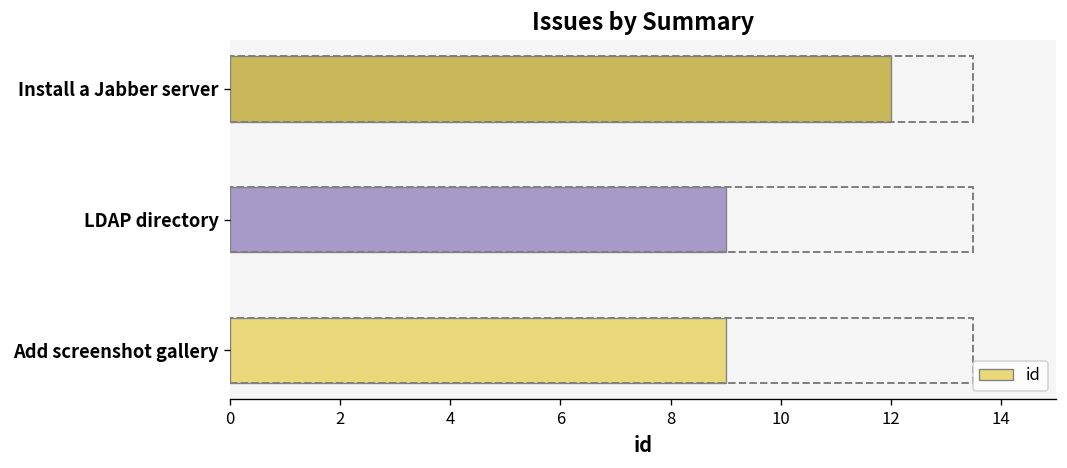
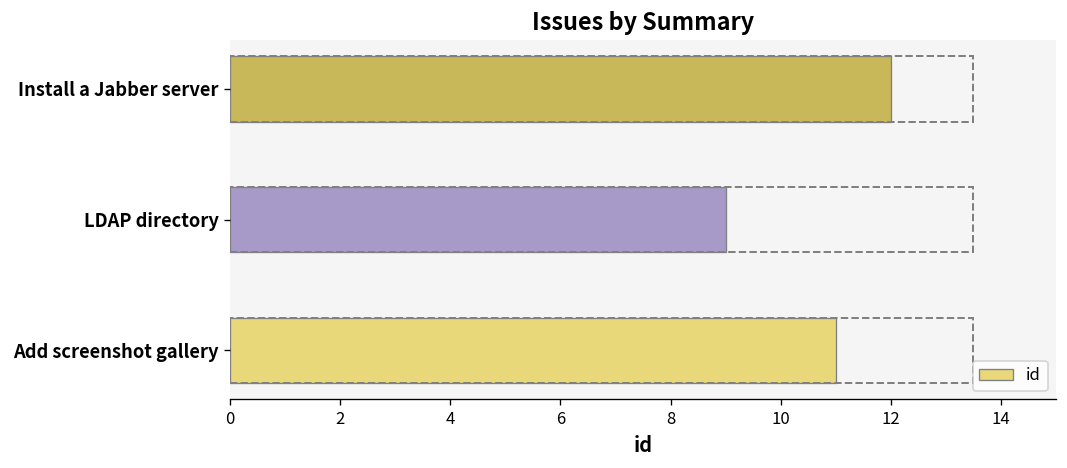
  {
    "Install a Jabber server": 12,
    "LDAP directory": 9,
-   "Add screenshot gallery": 9
+   "Add screenshot gallery": 11
  }
